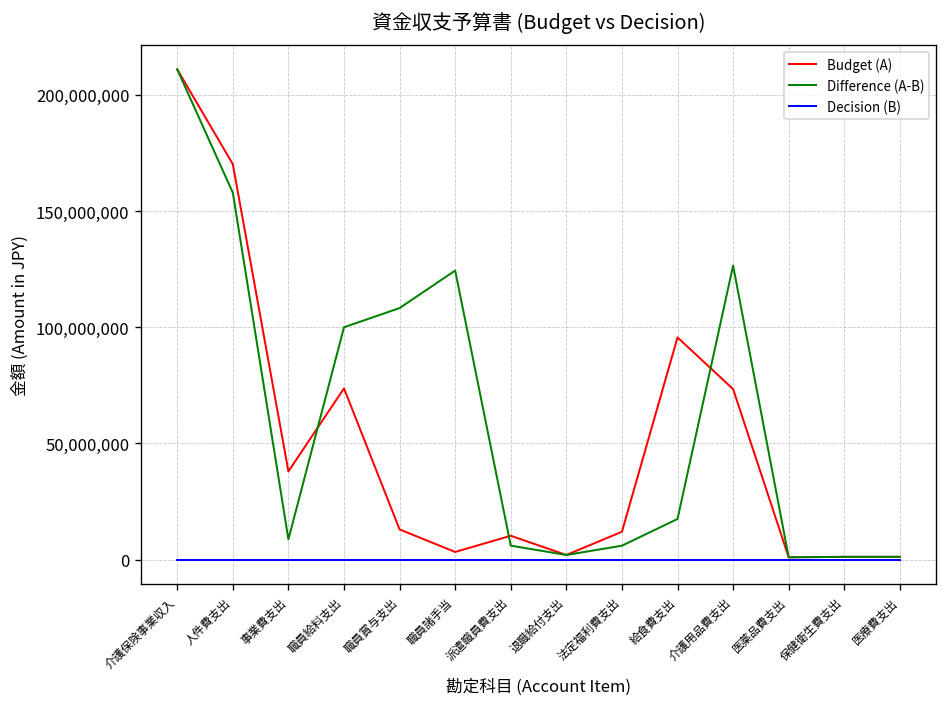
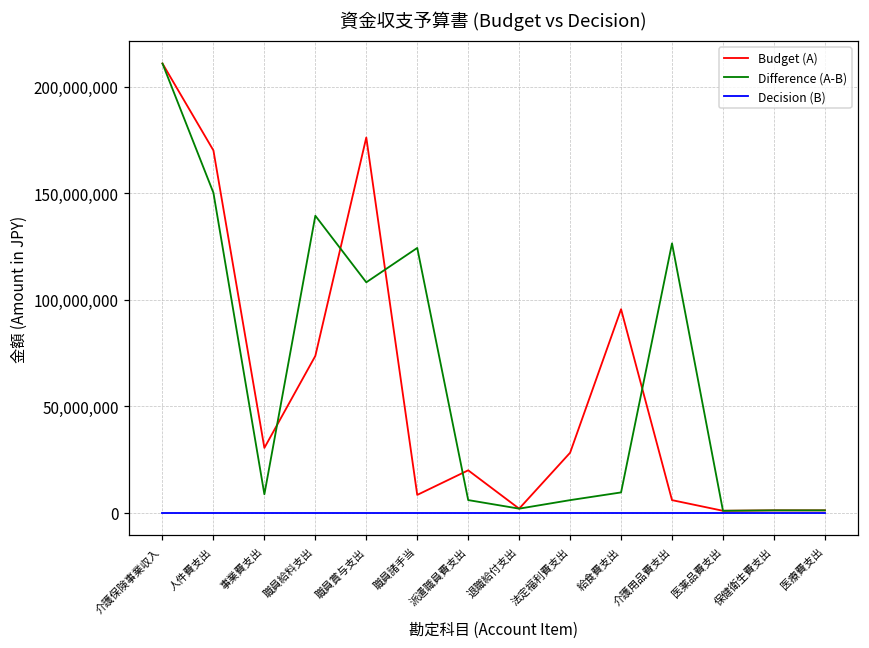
  {
    "Budget (A)": {
      "人件費支出": "170,000,000",
-     "事業費支出": "38,000,000",
+     "事業費支出": "31,000,000",
      "職員給料支出": "74,000,000",
-     "職員賞与支出": "13,000,000",
-     "職員諸手当": "3,000,000",
-     "派遣職員費支出": "10,000,000",
-     "法定福利費支出": "12,000,000",
+     "職員賞与支出": "176,000,000",
+     "職員諸手当": "8,000,000",
+     "派遣職員費支出": "20,000,000",
+     "法定福利費支出": "28,000,000",
      "給食費支出": "96,000,000",
-     "介護用品費支出": "73,000,000"
+     "介護用品費支出": "6,000,000"
    },
    "Difference (A-B)": {
-     "人件費支出": "158,000,000",
+     "人件費支出": "150,000,000",
      "事業費支出": "9,000,000",
-     "職員給料支出": "100,000,000",
+     "職員給料支出": "140,000,000",
      "職員賞与支出": "108,000,000",
      "職員諸手当": "124,000,000",
      "派遣職員費支出": "6,000,000",
      "法定福利費支出": "6,000,000",
-     "給食費支出": "18,000,000",
+     "給食費支出": "10,000,000",
      "介護用品費支出": "127,000,000"
    },
    "Decision (B)": {
      "介護保険事業収入": "0",
      "人件費支出": "0",
      "事業費支出": "0",
      "職員給料支出": "0",
      "職員賞与支出": "0",
      "職員諸手当": "0",
      "派遣職員費支出": "0",
      "退職給付支出": "0",
      "法定福利費支出": "0",
      "給食費支出": "0",
      "介護用品費支出": "0"
    }
  }
